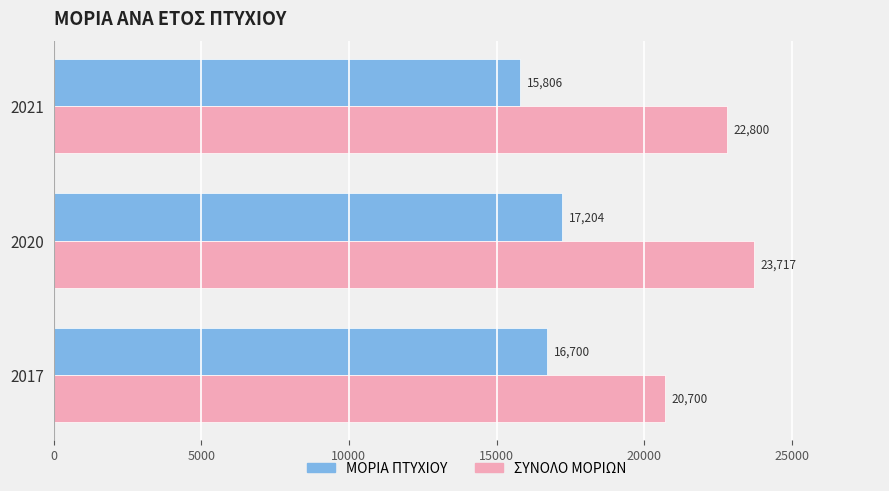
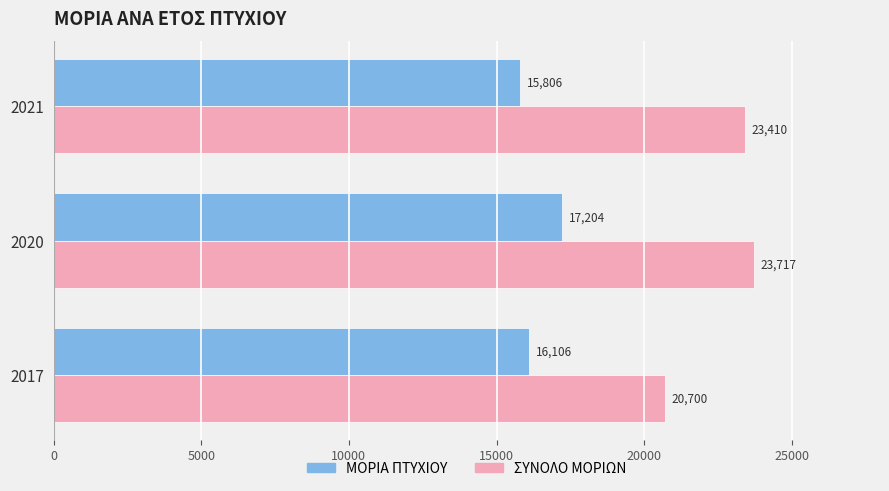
  {
    "ΜΟΡΙΑ ΠΤΥΧΙΟΥ": {
      "2021": "15,806",
      "2020": "17,204",
-     "2017": "16,700"
+     "2017": "16,106"
    },
    "ΣΥΝΟΛΟ ΜΟΡΙΩΝ": {
-     "2021": "22,800",
+     "2021": "23,410",
      "2020": "23,717",
      "2017": "20,700"
    }
  }
